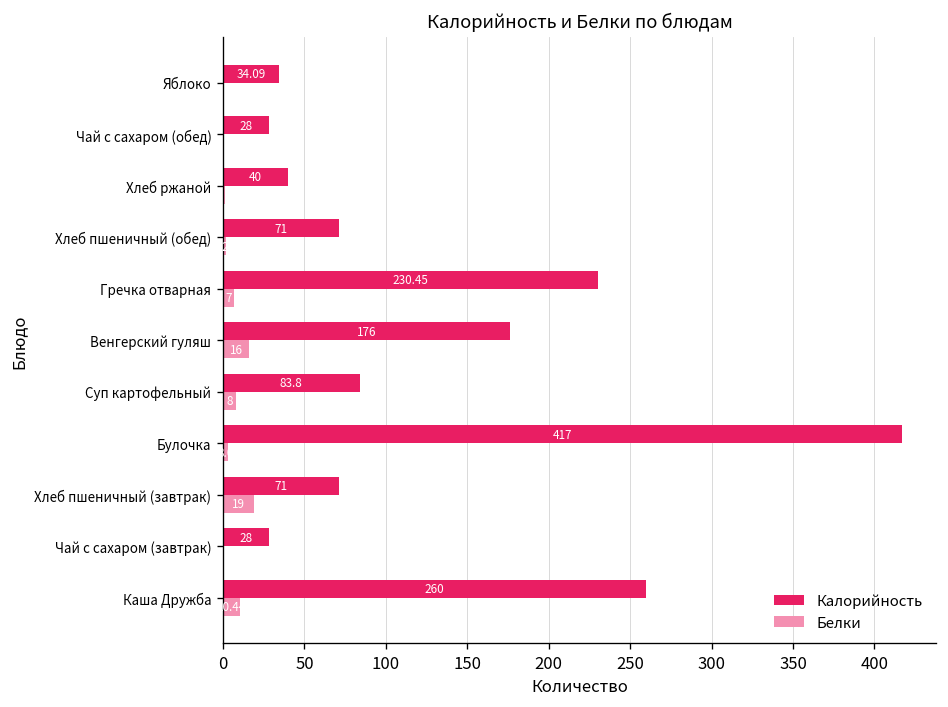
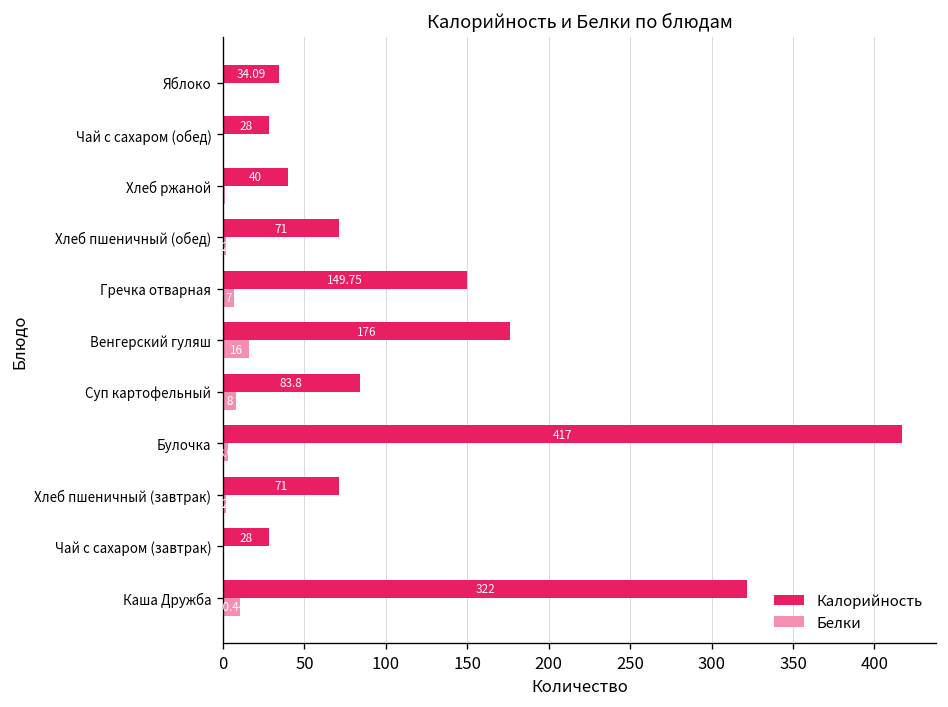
  {
    "Калорийность": {
      "Яблоко": 34.09,
      "Чай с сахаром (обед)": 28,
      "Хлеб ржаной": 40,
      "Хлеб пшеничный (обед)": 71,
-     "Гречка отварная": 230.45,
+     "Гречка отварная": 149.75,
      "Венгерский гуляш": 176,
      "Суп картофельный": 83.8,
      "Булочка": 417,
      "Хлеб пшеничный (завтрак)": 71,
      "Чай с сахаром (завтрак)": 28,
-     "Каша Дружба": 260
+     "Каша Дружба": 322
    },
    "Белки": {
      "Чай с сахаром (обед)": 0,
      "Хлеб пшеничный (обед)": 2,
      "Булочка": 3,
-     "Хлеб пшеничный (завтрак)": 19,
+     "Хлеб пшеничный (завтрак)": 2,
      "Чай с сахаром (завтрак)": 0,
      "Каша Дружба": 10
    }
  }
